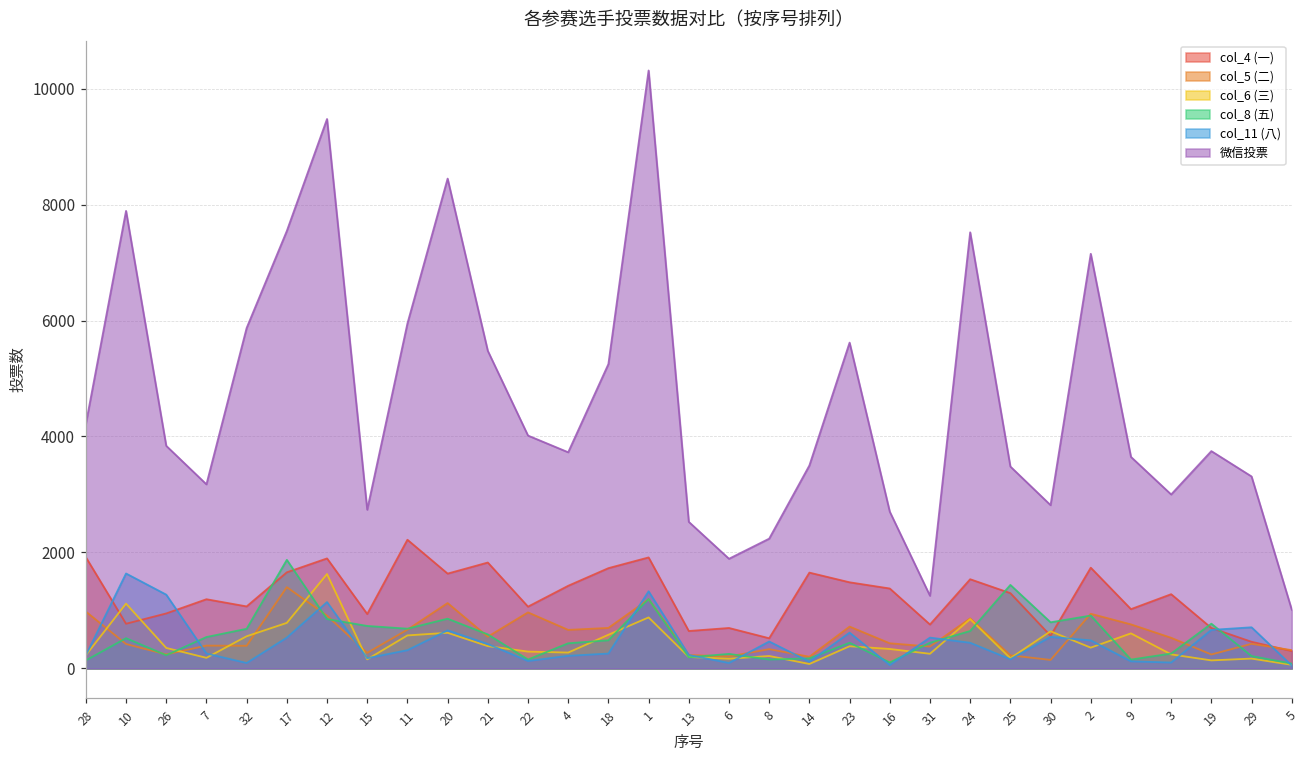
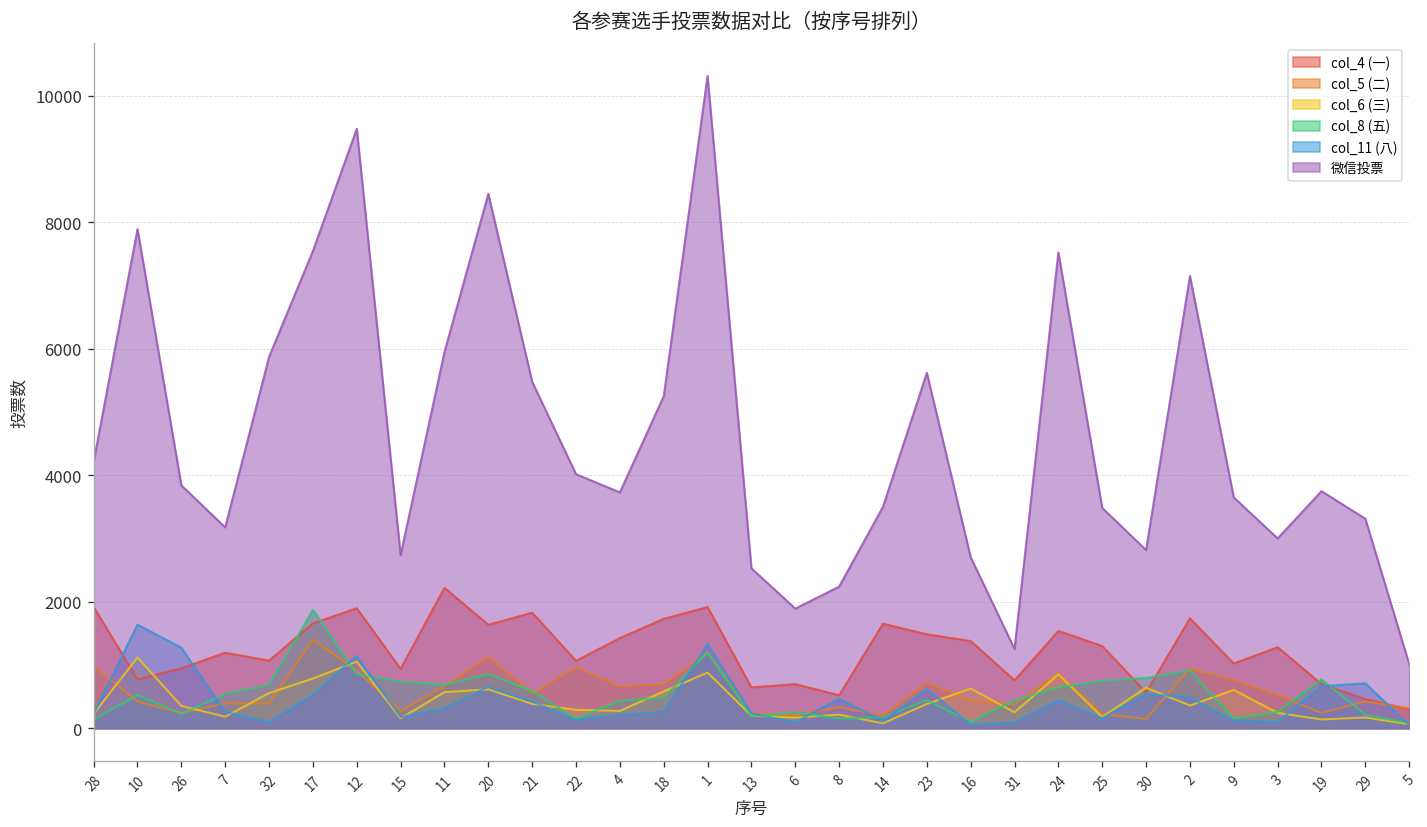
  {
    "col_6 (三)": {
      "10": 1100,
      "26": 400,
      "7": 200,
      "32": 600,
      "17": 800,
-     "12": 1600,
+     "12": 1100,
      "11": 600,
      "22": 300,
      "4": 300,
      "18": 600,
      "1": 900,
      "8": 200,
      "23": 400,
-     "16": 300,
+     "16": 600,
      "31": 300,
      "30": 600,
      "2": 400,
      "9": 600,
      "19": 100
    },
    "col_8 (五)": {
      "28": 100,
      "10": 500,
      "7": 500,
      "32": 700,
      "17": 1900,
      "12": 900,
      "15": 700,
      "20": 900,
      "4": 400,
      "18": 500,
      "8": 200,
      "23": 400,
      "31": 400,
      "24": 600,
-     "25": 1400,
+     "25": 700,
      "30": 800,
      "19": 800
    },
    "col_11 (八)": {
      "10": 1600,
      "26": 1300,
      "7": 300,
      "32": 100,
      "17": 500,
      "12": 1100,
      "11": 300,
      "4": 200,
      "18": 300,
      "1": 1300,
      "6": 100,
      "8": 500,
      "23": 600,
-     "31": 500,
+     "31": 100,
      "24": 400,
      "2": 500,
      "3": 100,
      "29": 700
    },
    "微信投票": {
      "28": 4200,
      "10": 7900,
      "26": 3800,
      "7": 3200,
      "32": 5900,
      "17": 7500,
      "12": 9500,
      "15": 2700,
      "11": 5900,
      "20": 8400,
      "21": 5500,
      "22": 4000,
      "4": 3700,
      "18": 5200,
      "1": 10300,
      "13": 2500,
      "6": 1900,
      "8": 2200,
      "14": 3500,
      "23": 5600,
      "16": 2700,
      "31": 1300,
      "24": 7500,
      "25": 3500,
      "30": 2800,
      "2": 7200,
      "9": 3600,
      "3": 3000,
      "19": 3700,
      "29": 3300,
      "5": 1000
    }
  }
